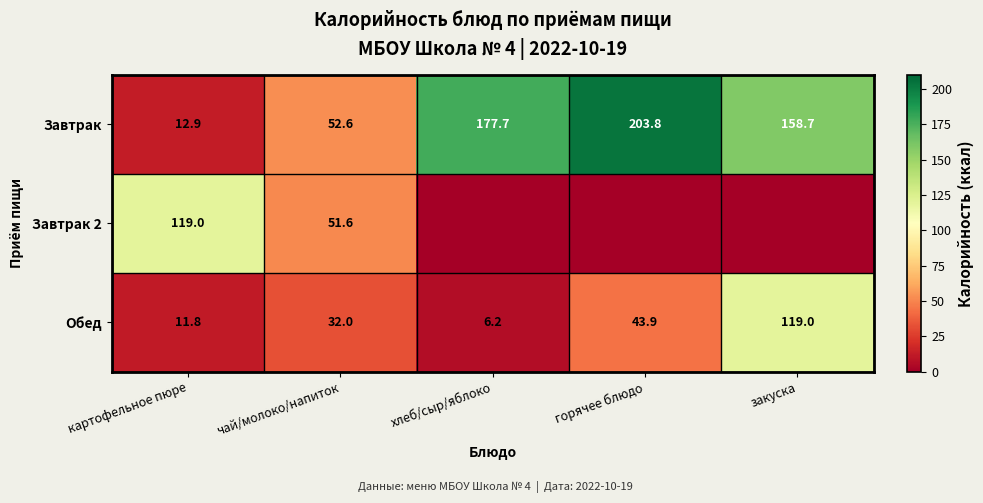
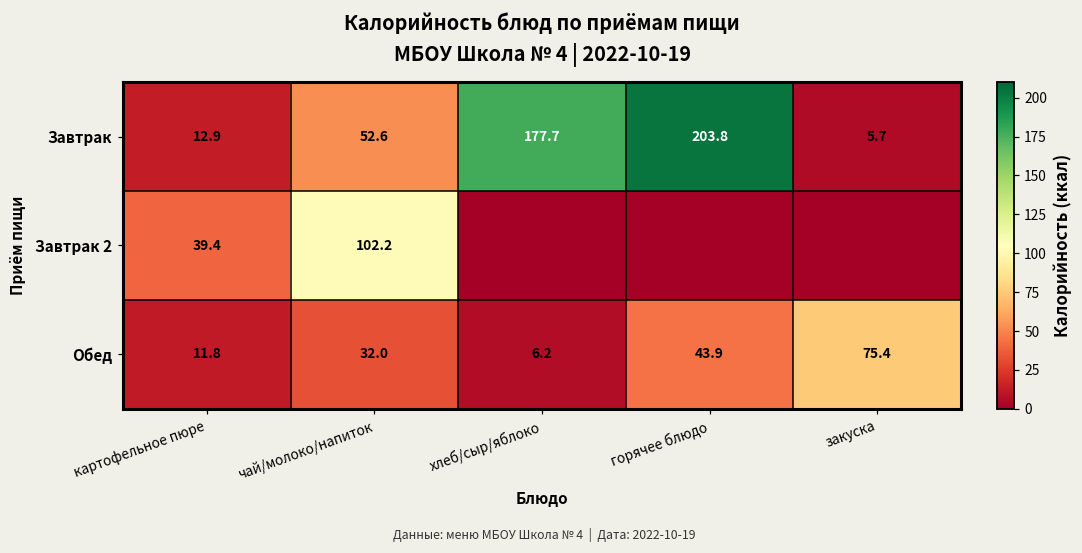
  {
    "Завтрак": {
      "картофельное пюре": 12.9,
      "чай/молоко/напиток": 52.6,
      "хлеб/сыр/яблоко": 177.7,
      "горячее блюдо": 203.8,
-     "закуска": 158.7
+     "закуска": 5.7
    },
    "Завтрак 2": {
-     "картофельное пюре": 119.0,
-     "чай/молоко/напиток": 51.6
+     "картофельное пюре": 39.4,
+     "чай/молоко/напиток": 102.2
    },
    "Обед": {
      "картофельное пюре": 11.8,
      "чай/молоко/напиток": 32.0,
      "хлеб/сыр/яблоко": 6.2,
      "горячее блюдо": 43.9,
-     "закуска": 119.0
+     "закуска": 75.4
    }
  }
